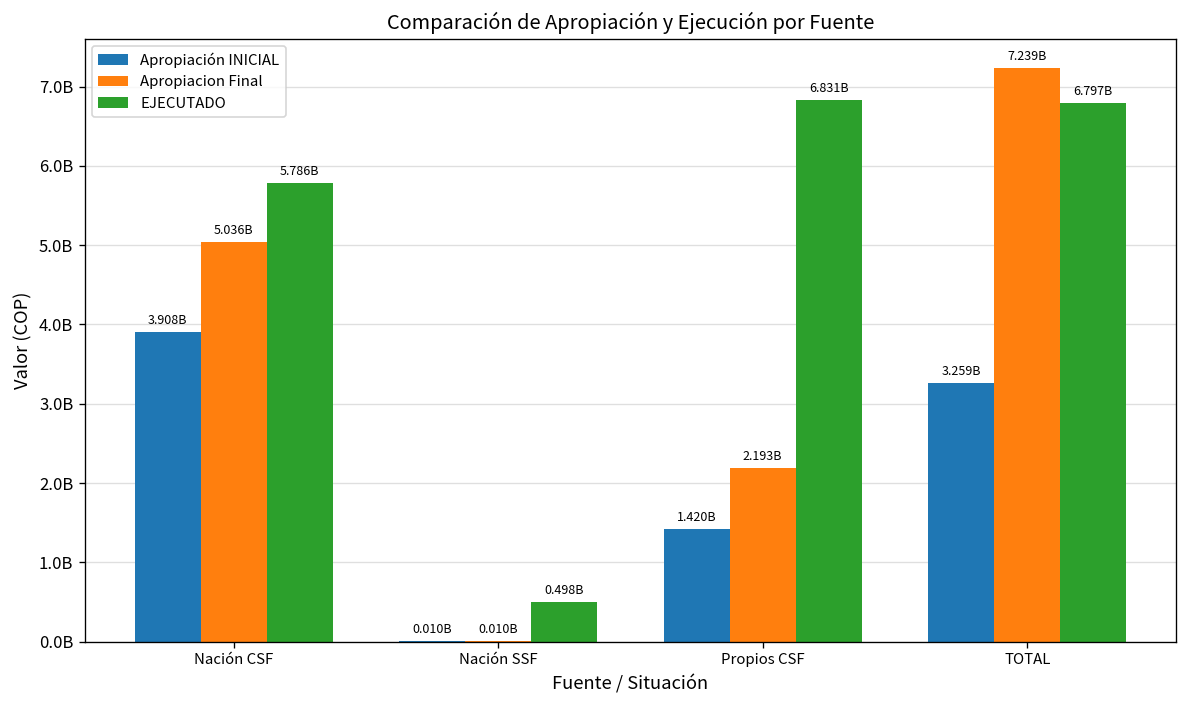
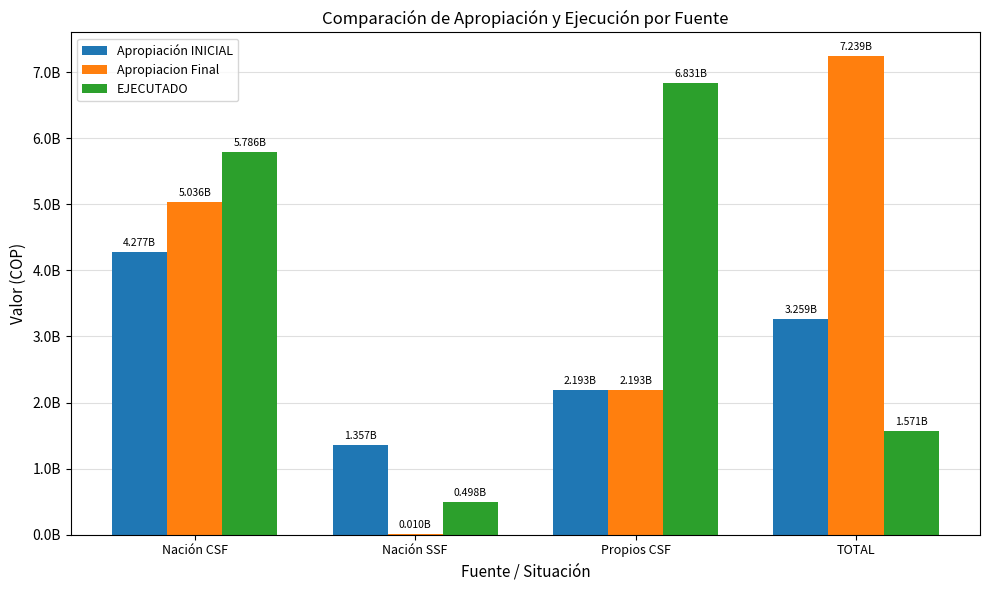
  {
    "Apropiación INICIAL": {
-     "Nación CSF": "3.908B",
-     "Nación SSF": "0.010B",
-     "Propios CSF": "1.420B",
+     "Nación CSF": "4.277B",
+     "Nación SSF": "1.357B",
+     "Propios CSF": "2.193B",
      "TOTAL": "3.259B"
    },
    "Apropiacion Final": {
      "Nación CSF": "5.036B",
      "Nación SSF": "0.010B",
      "Propios CSF": "2.193B",
      "TOTAL": "7.239B"
    },
    "EJECUTADO": {
      "Nación CSF": "5.786B",
      "Nación SSF": "0.498B",
      "Propios CSF": "6.831B",
-     "TOTAL": "6.797B"
+     "TOTAL": "1.571B"
    }
  }
